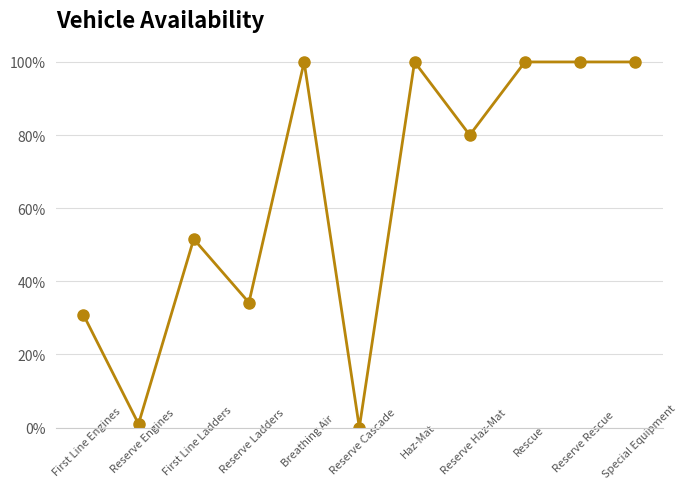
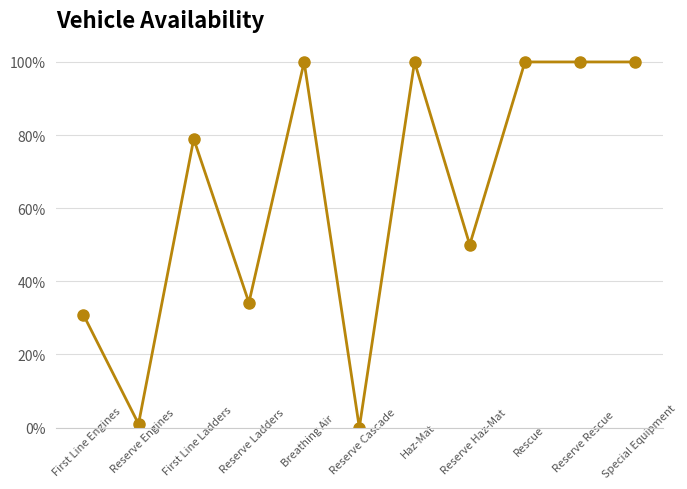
  {
    "First Line Engines": "31%",
    "Reserve Engines": "1%",
-   "First Line Ladders": "52%",
+   "First Line Ladders": "79%",
    "Reserve Ladders": "34%",
    "Breathing Air": "100%",
    "Reserve Cascade": "0%",
    "Haz-Mat": "100%",
-   "Reserve Haz-Mat": "80%",
+   "Reserve Haz-Mat": "50%",
    "Rescue": "100%",
    "Reserve Rescue": "100%",
    "Special Equipment": "100%"
  }
